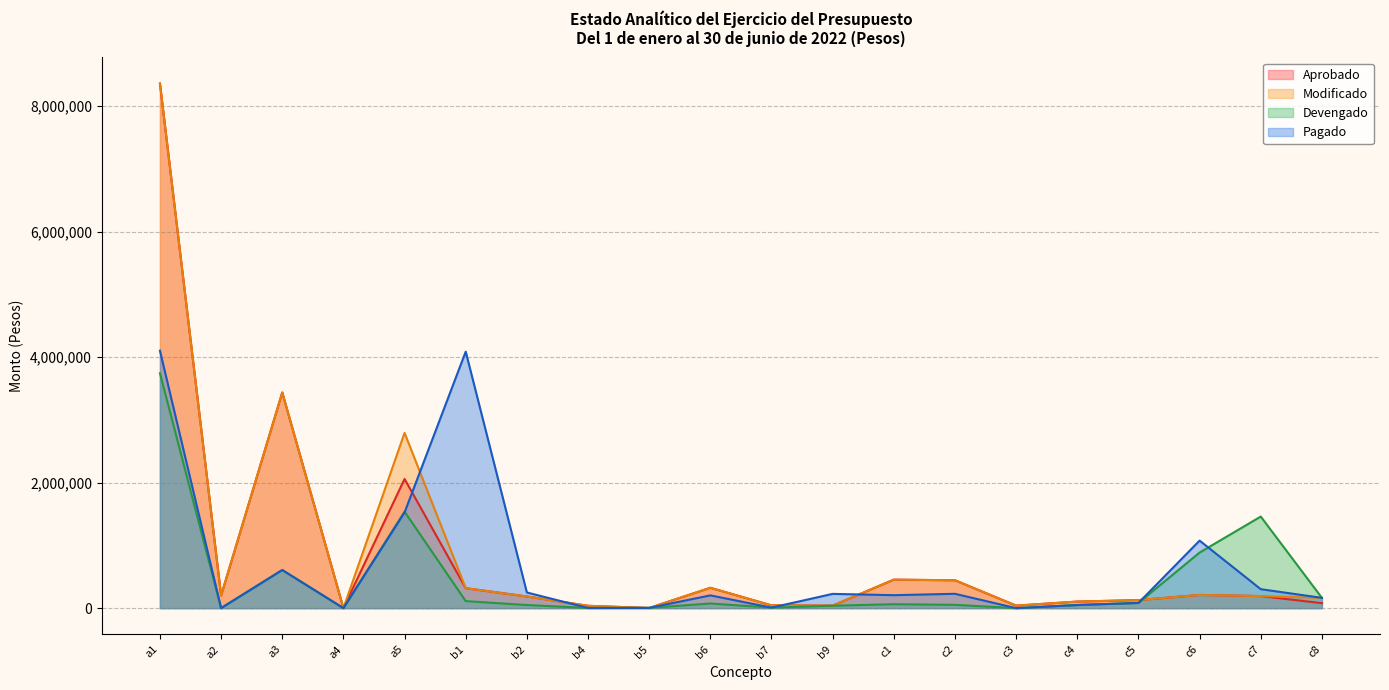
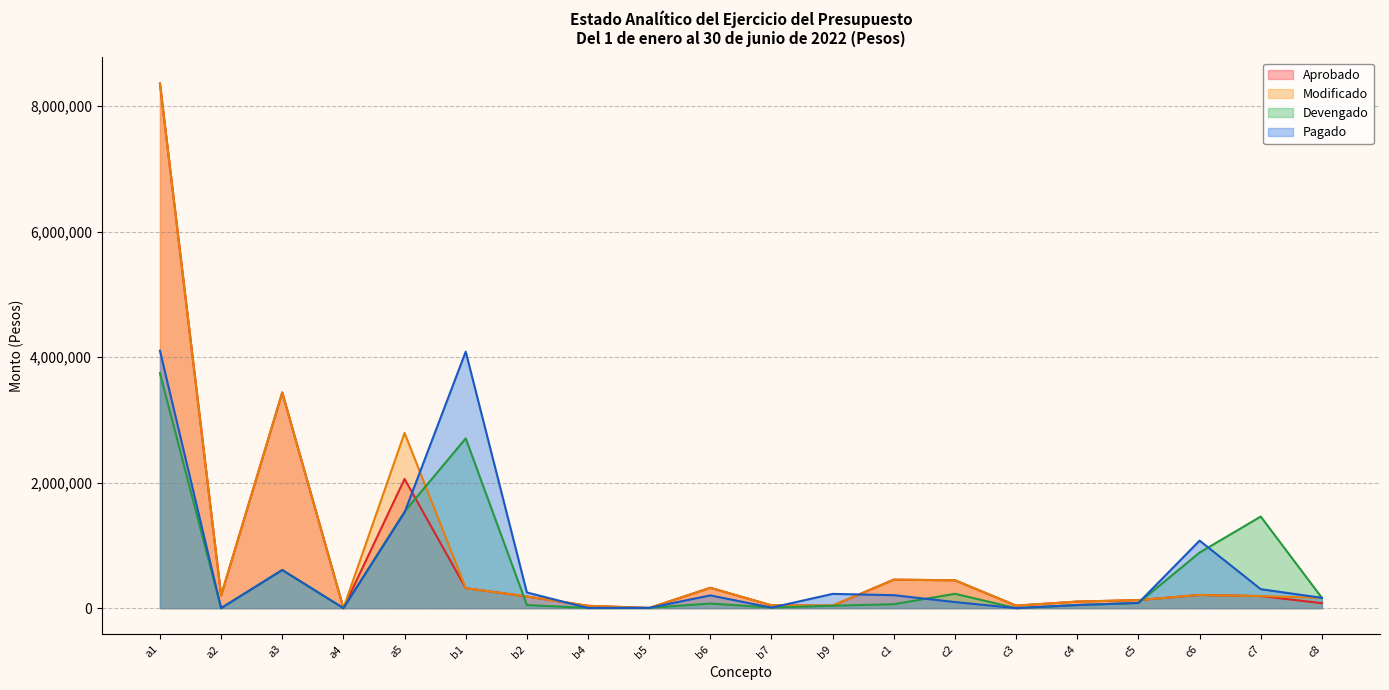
  {
    "Devengado": {
      "a1": "3,700,000",
-     "b1": "100,000",
+     "b1": "2,700,000",
      "b2": "0",
      "b6": "100,000",
      "c1": "100,000",
-     "c2": "100,000",
+     "c2": "200,000",
      "c6": "900,000",
      "c7": "1,500,000"
    },
    "Pagado": {
      "a1": "4,100,000",
      "b1": "4,100,000",
      "b2": "200,000",
      "b6": "200,000",
      "b9": "200,000",
      "c1": "200,000",
-     "c2": "200,000",
+     "c2": "100,000",
      "c6": "1,100,000",
      "c7": "300,000"
    }
  }
